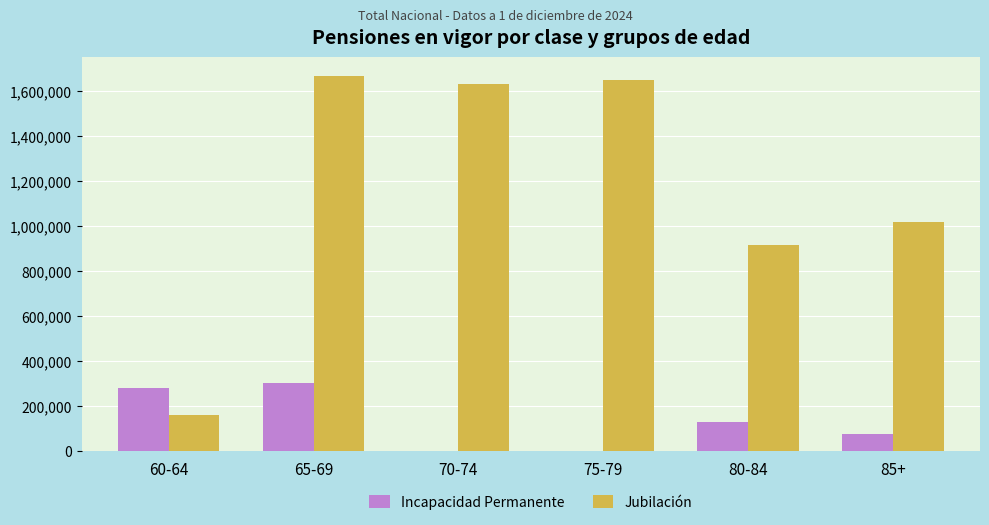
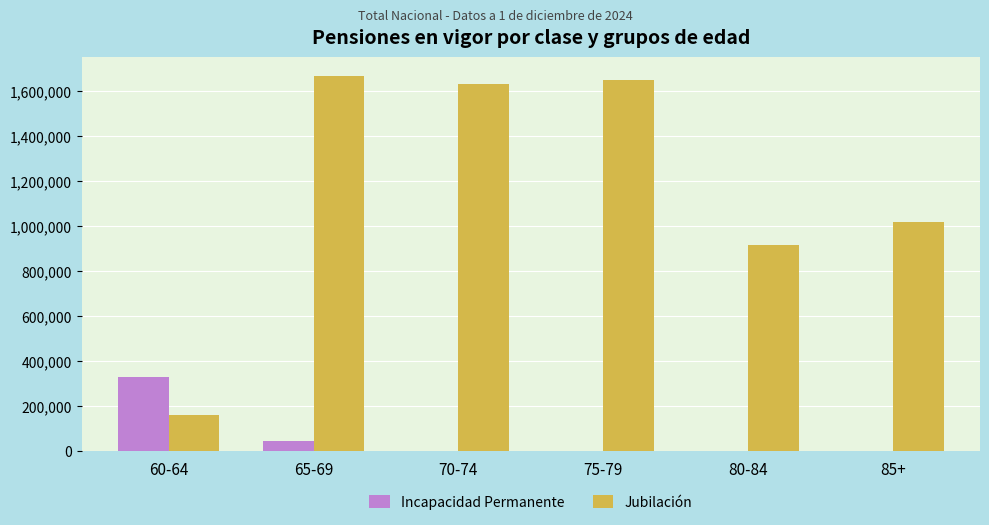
  {
    "Incapacidad Permanente": {
-     "60-64": "280,000",
-     "65-69": "310,000",
-     "80-84": "130,000",
-     "85+": "80,000"
+     "60-64": "330,000",
+     "65-69": "50,000",
+     "80-84": "0",
+     "85+": "0"
    },
    "Jubilación": {
      "60-64": "160,000",
      "65-69": "1,670,000",
      "70-74": "1,630,000",
      "75-79": "1,650,000",
      "80-84": "920,000",
      "85+": "1,020,000"
    }
  }
